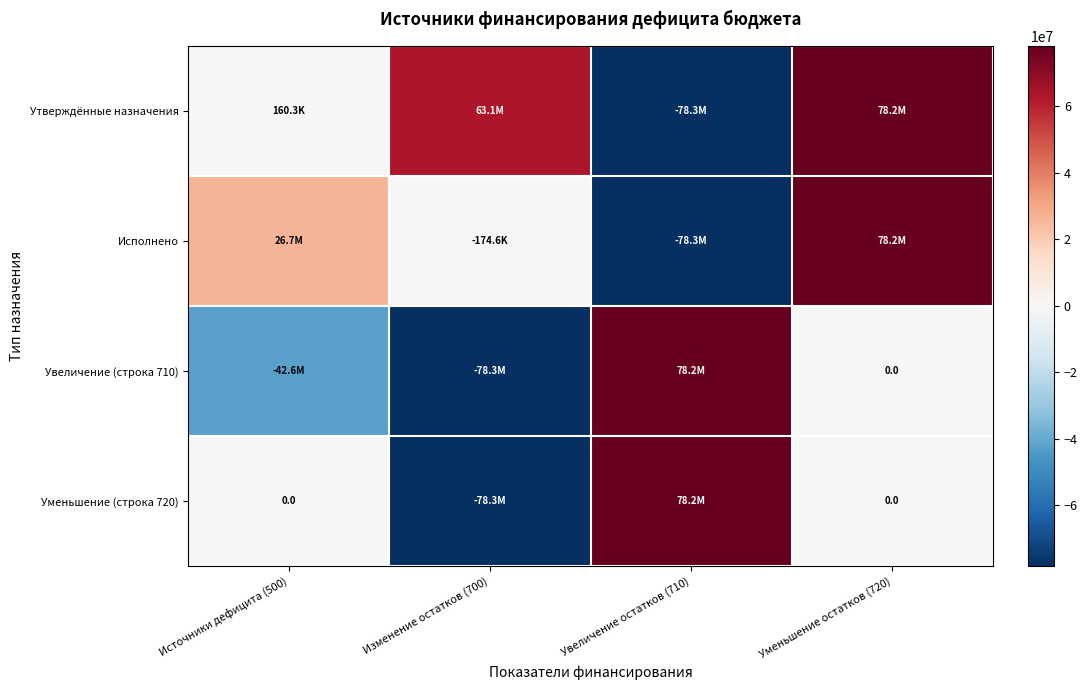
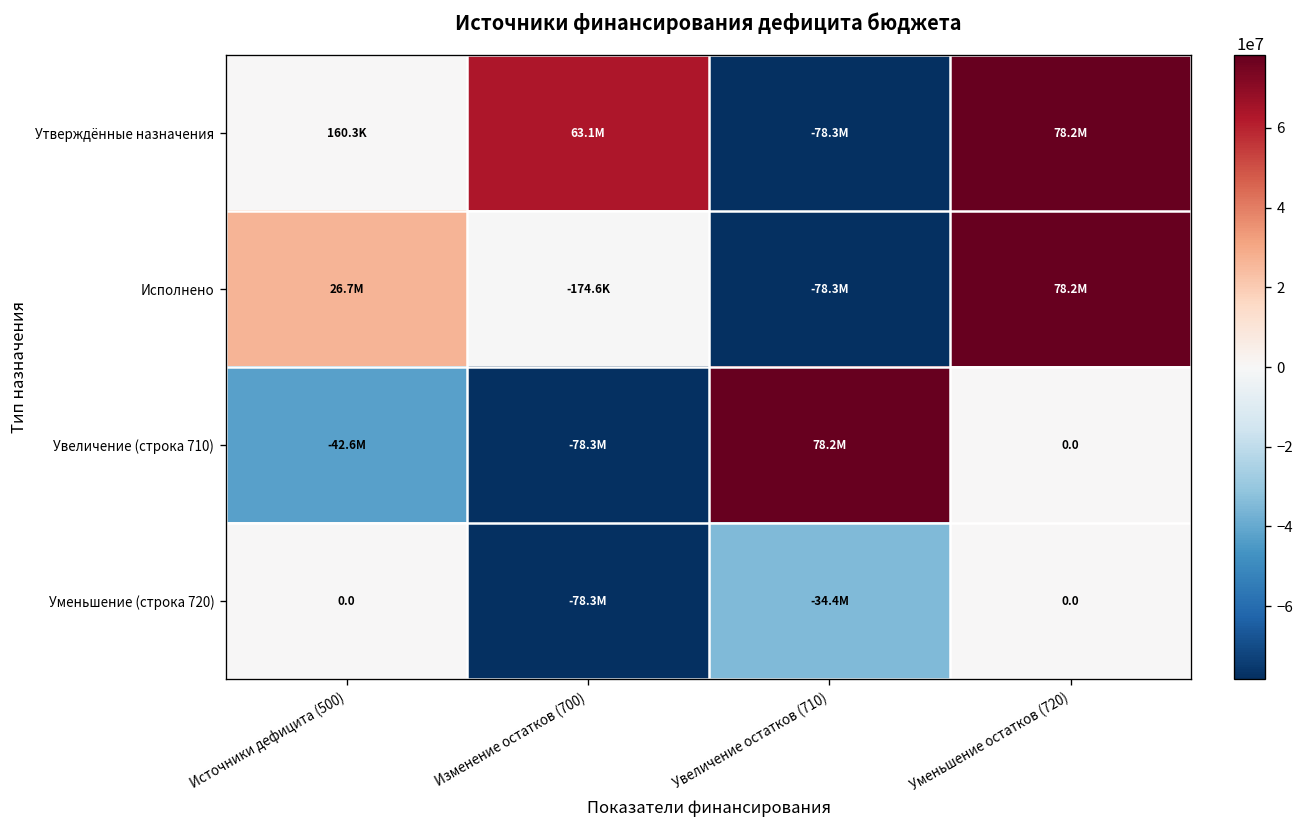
  {
    "Утверждённые назначения": {
      "Источники дефицита (500)": "160.3K",
      "Изменение остатков (700)": "63.1M",
      "Увеличение остатков (710)": "-78.3M",
      "Уменьшение остатков (720)": "78.2M"
    },
    "Исполнено": {
      "Источники дефицита (500)": "26.7M",
      "Изменение остатков (700)": "-174.6K",
      "Увеличение остатков (710)": "-78.3M",
      "Уменьшение остатков (720)": "78.2M"
    },
    "Увеличение (строка 710)": {
      "Источники дефицита (500)": "-42.6M",
      "Изменение остатков (700)": "-78.3M",
      "Увеличение остатков (710)": "78.2M",
      "Уменьшение остатков (720)": "0.0"
    },
    "Уменьшение (строка 720)": {
      "Источники дефицита (500)": "0.0",
      "Изменение остатков (700)": "-78.3M",
-     "Увеличение остатков (710)": "78.2M",
+     "Увеличение остатков (710)": "-34.4M",
      "Уменьшение остатков (720)": "0.0"
    }
  }
